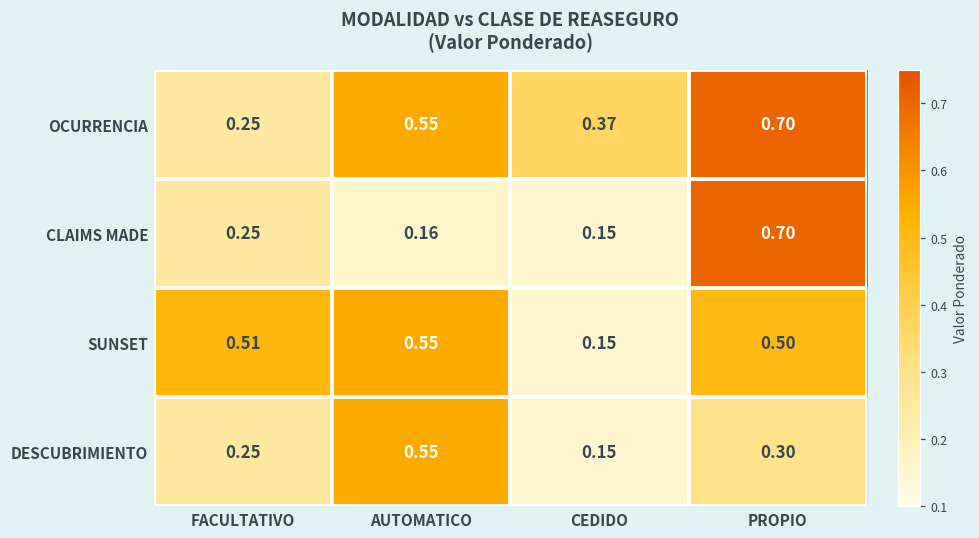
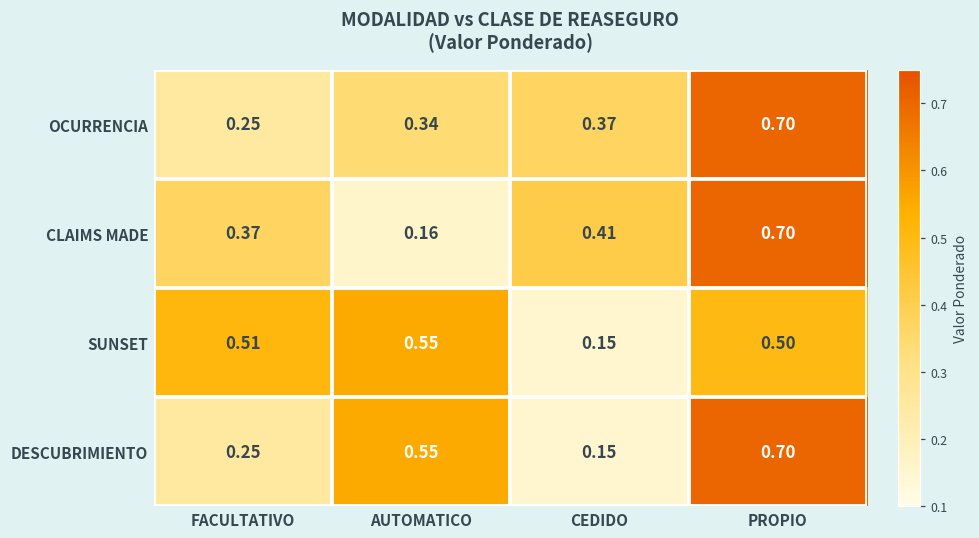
  {
    "OCURRENCIA": {
      "FACULTATIVO": 0.25,
-     "AUTOMATICO": 0.55,
+     "AUTOMATICO": 0.34,
      "CEDIDO": 0.37,
      "PROPIO": 0.70
    },
    "CLAIMS MADE": {
-     "FACULTATIVO": 0.25,
+     "FACULTATIVO": 0.37,
      "AUTOMATICO": 0.16,
-     "CEDIDO": 0.15,
+     "CEDIDO": 0.41,
      "PROPIO": 0.70
    },
    "SUNSET": {
      "FACULTATIVO": 0.51,
      "AUTOMATICO": 0.55,
      "CEDIDO": 0.15,
      "PROPIO": 0.50
    },
    "DESCUBRIMIENTO": {
      "FACULTATIVO": 0.25,
      "AUTOMATICO": 0.55,
      "CEDIDO": 0.15,
-     "PROPIO": 0.30
+     "PROPIO": 0.70
    }
  }
